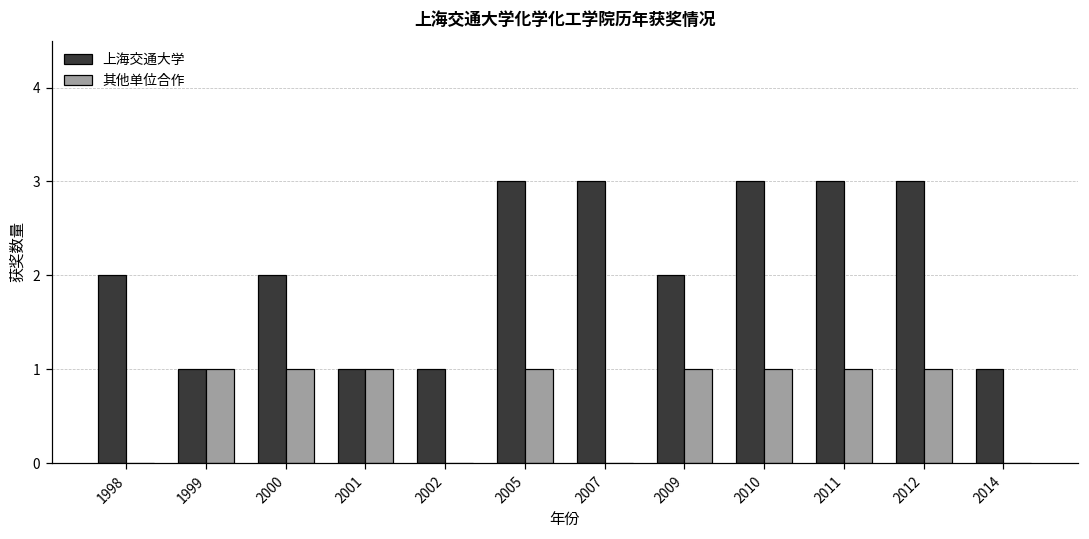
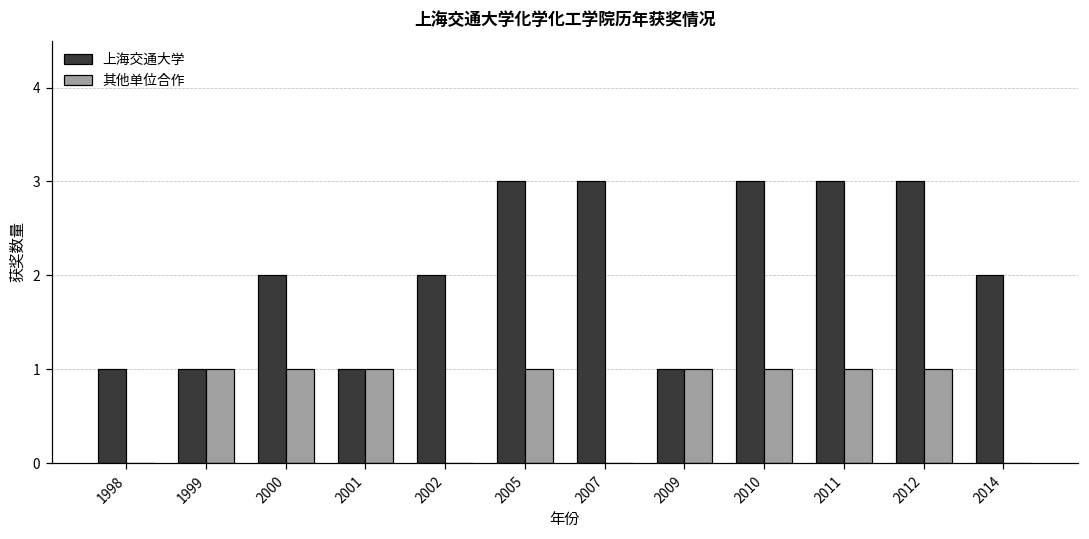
  {
    "上海交通大学": {
-     "1998": 2,
+     "1998": 1,
      "1999": 1,
      "2000": 2,
      "2001": 1,
-     "2002": 1,
+     "2002": 2,
      "2005": 3,
      "2007": 3,
-     "2009": 2,
+     "2009": 1,
      "2010": 3,
      "2011": 3,
      "2012": 3,
-     "2014": 1
+     "2014": 2
    },
    "其他单位合作": {
      "1998": 0,
      "1999": 1,
      "2000": 1,
      "2001": 1,
      "2002": 0,
      "2005": 1,
      "2007": 0,
      "2009": 1,
      "2010": 1,
      "2011": 1,
      "2012": 1,
      "2014": 0
    }
  }
